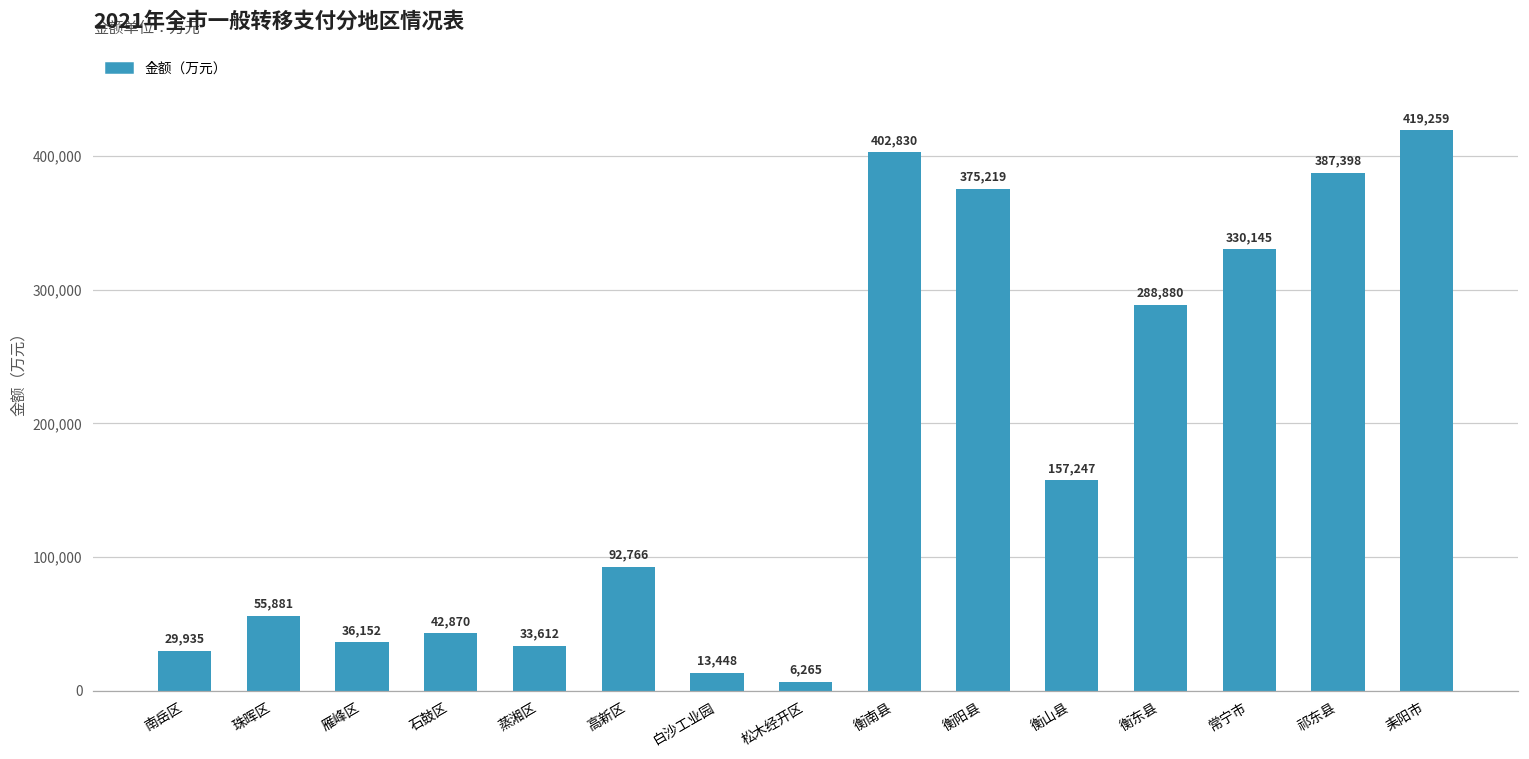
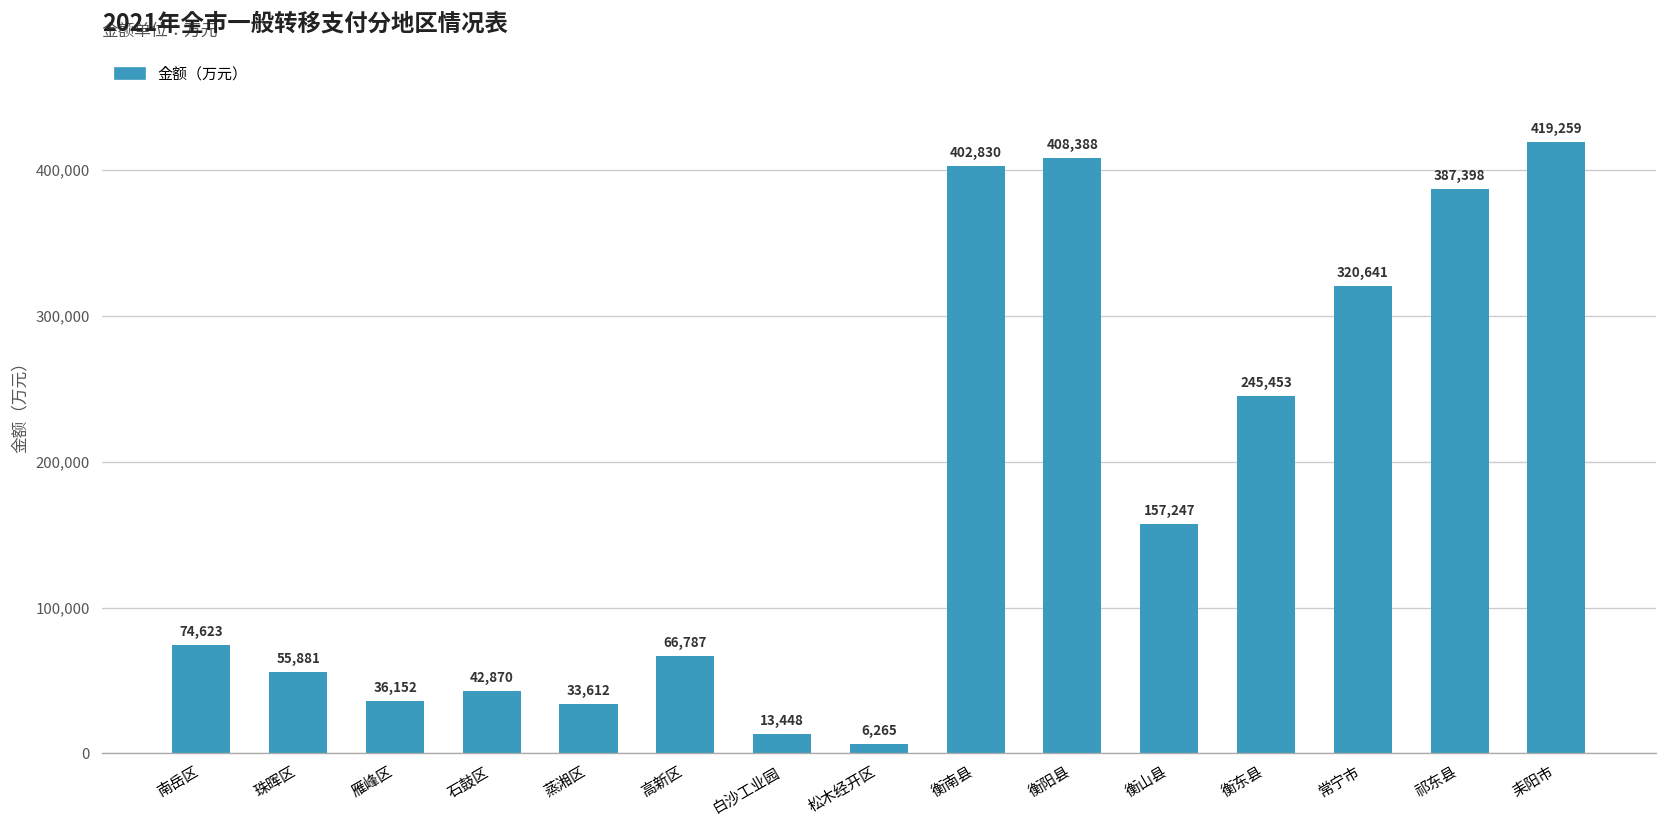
  {
-   "南岳区": "29,935",
+   "南岳区": "74,623",
    "珠晖区": "55,881",
    "雁峰区": "36,152",
    "石鼓区": "42,870",
    "蒸湘区": "33,612",
-   "高新区": "92,766",
+   "高新区": "66,787",
    "白沙工业园": "13,448",
    "松木经开区": "6,265",
    "衡南县": "402,830",
-   "衡阳县": "375,219",
+   "衡阳县": "408,388",
    "衡山县": "157,247",
-   "衡东县": "288,880",
-   "常宁市": "330,145",
+   "衡东县": "245,453",
+   "常宁市": "320,641",
    "祁东县": "387,398",
    "耒阳市": "419,259"
  }
